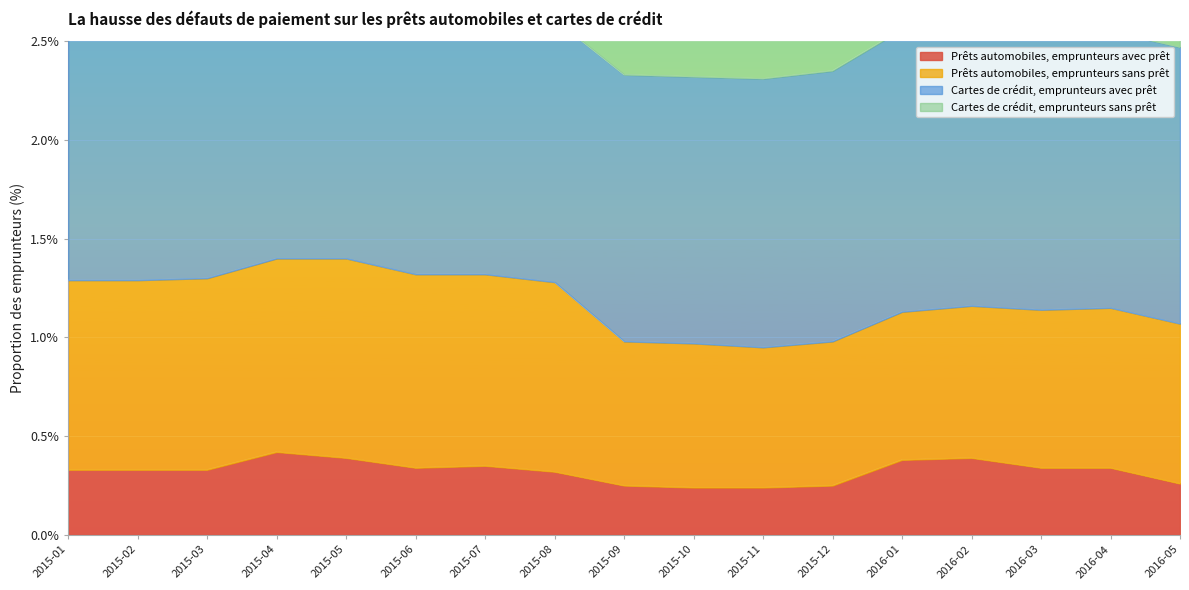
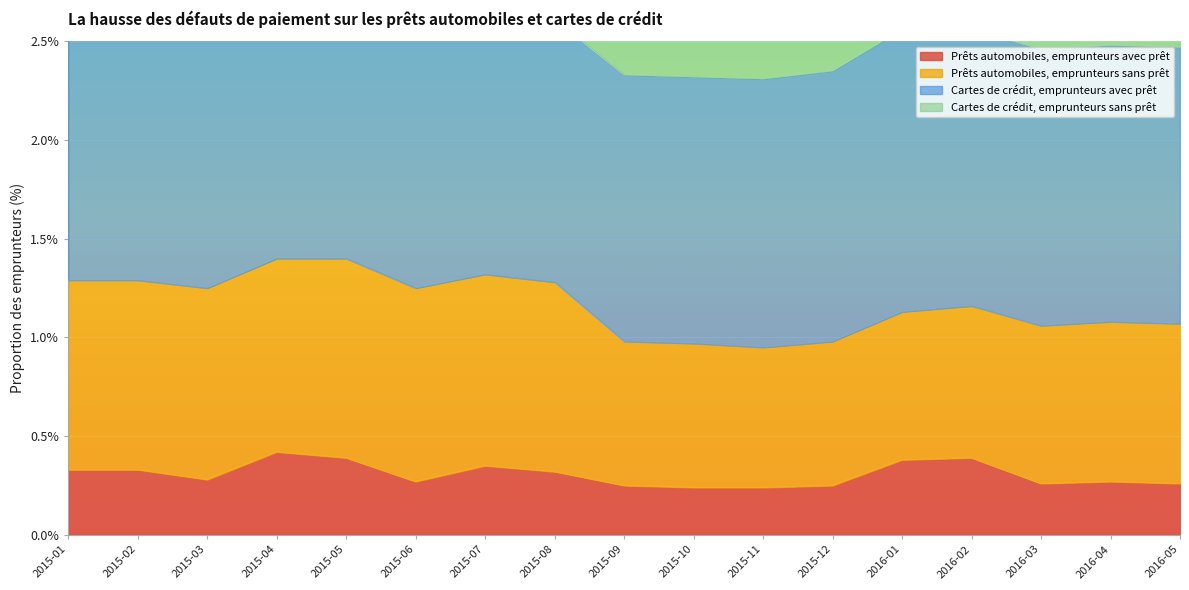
  {
    "Prêts automobiles, emprunteurs avec prêt": {
      "2015-01": "0.33%",
      "2015-02": "0.33%",
-     "2015-03": "0.33%",
+     "2015-03": "0.28%",
      "2015-04": "0.42%",
      "2015-05": "0.39%",
-     "2015-06": "0.34%",
+     "2015-06": "0.27%",
      "2015-07": "0.35%",
      "2015-08": "0.32%",
      "2015-09": "0.25%",
      "2015-10": "0.24%",
      "2015-11": "0.24%",
      "2015-12": "0.25%",
      "2016-01": "0.38%",
      "2016-02": "0.39%",
-     "2016-03": "0.34%",
-     "2016-04": "0.34%",
+     "2016-03": "0.26%",
+     "2016-04": "0.27%",
      "2016-05": "0.26%"
    },
    "Prêts automobiles, emprunteurs sans prêt": {
      "2015-01": "0.96%",
      "2015-02": "0.96%",
      "2015-03": "0.97%",
      "2015-04": "0.98%",
      "2015-05": "1.01%",
      "2015-06": "0.98%",
      "2015-07": "0.97%",
      "2015-08": "0.96%",
      "2015-09": "0.73%",
      "2015-10": "0.73%",
      "2015-11": "0.71%",
      "2015-12": "0.73%",
      "2016-01": "0.75%",
      "2016-02": "0.77%",
      "2016-03": "0.80%",
      "2016-04": "0.81%",
      "2016-05": "0.81%"
    },
    "Cartes de crédit, emprunteurs avec prêt": {
      "2015-09": "1.35%",
      "2015-10": "1.35%",
      "2015-11": "1.36%",
      "2015-12": "1.37%",
      "2016-05": "1.40%"
    }
  }
